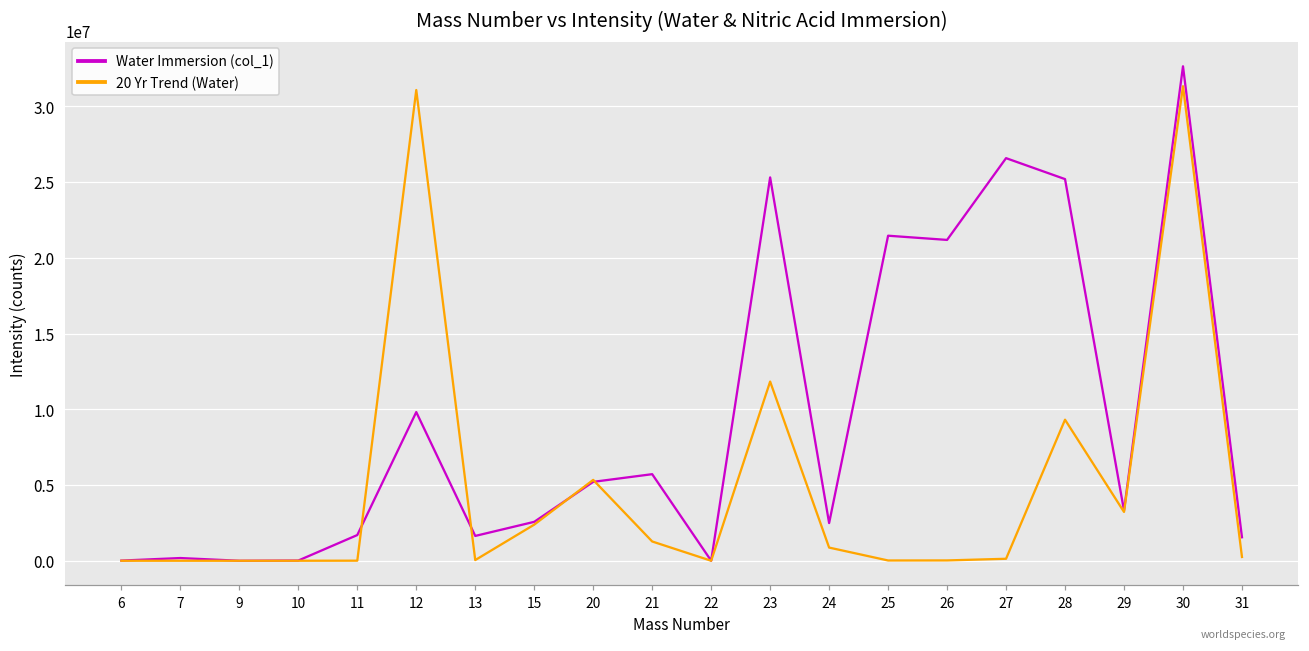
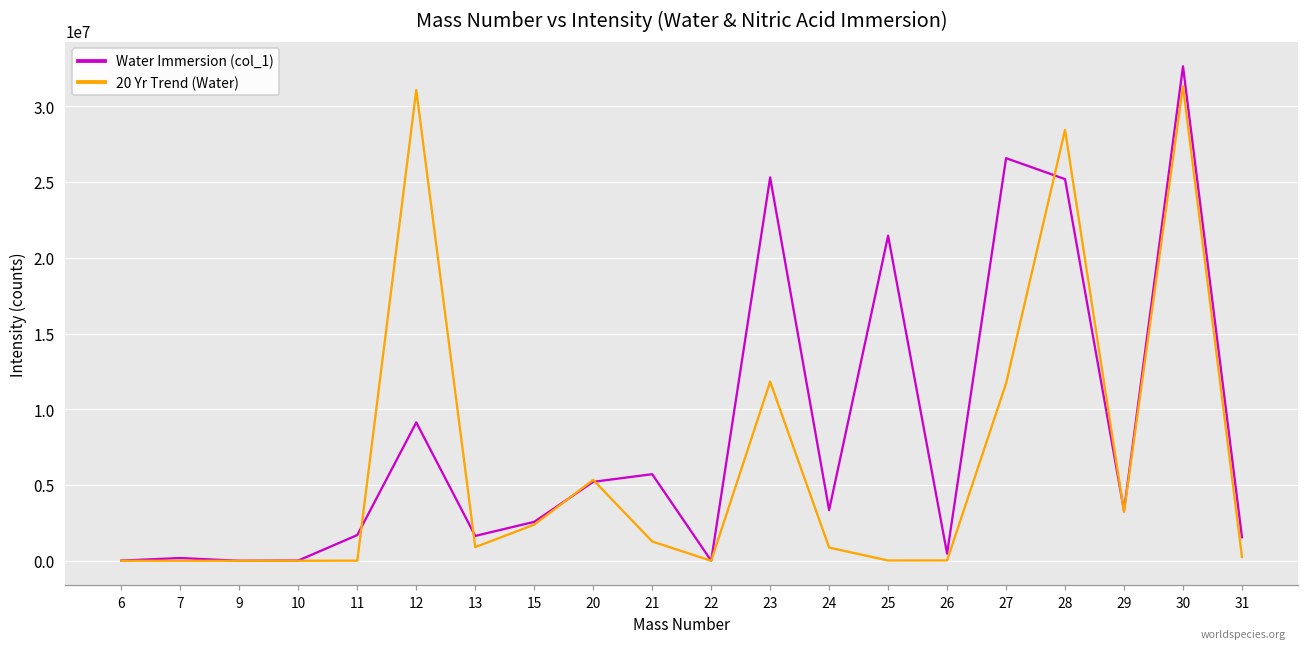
  {
    "Water Immersion (col_1)": {
      "11": 1700000,
-     "12": 9800000,
+     "12": 9100000,
      "13": 1600000,
      "21": 5700000,
      "23": 25300000,
-     "24": 2500000,
+     "24": 3300000,
      "25": 21500000,
-     "26": 21200000,
+     "26": 500000,
      "27": 26600000,
      "28": 25200000,
      "30": 32600000,
      "31": 1600000
    },
    "20 Yr Trend (Water)": {
      "11": 0,
      "12": 31100000,
-     "13": 0,
+     "13": 900000,
      "21": 1300000,
      "23": 11800000,
      "24": 900000,
      "25": 0,
      "26": 0,
-     "27": 100000,
-     "28": 9300000,
+     "27": 11700000,
+     "28": 28400000,
      "30": 31300000,
      "31": 300000
    }
  }
